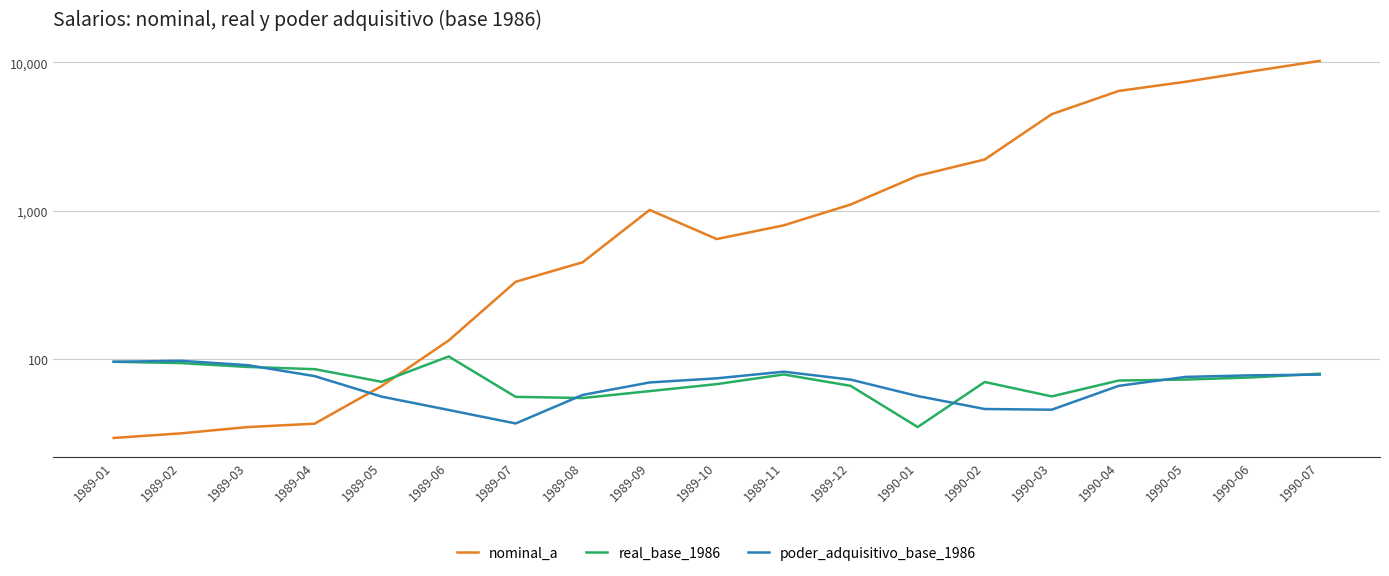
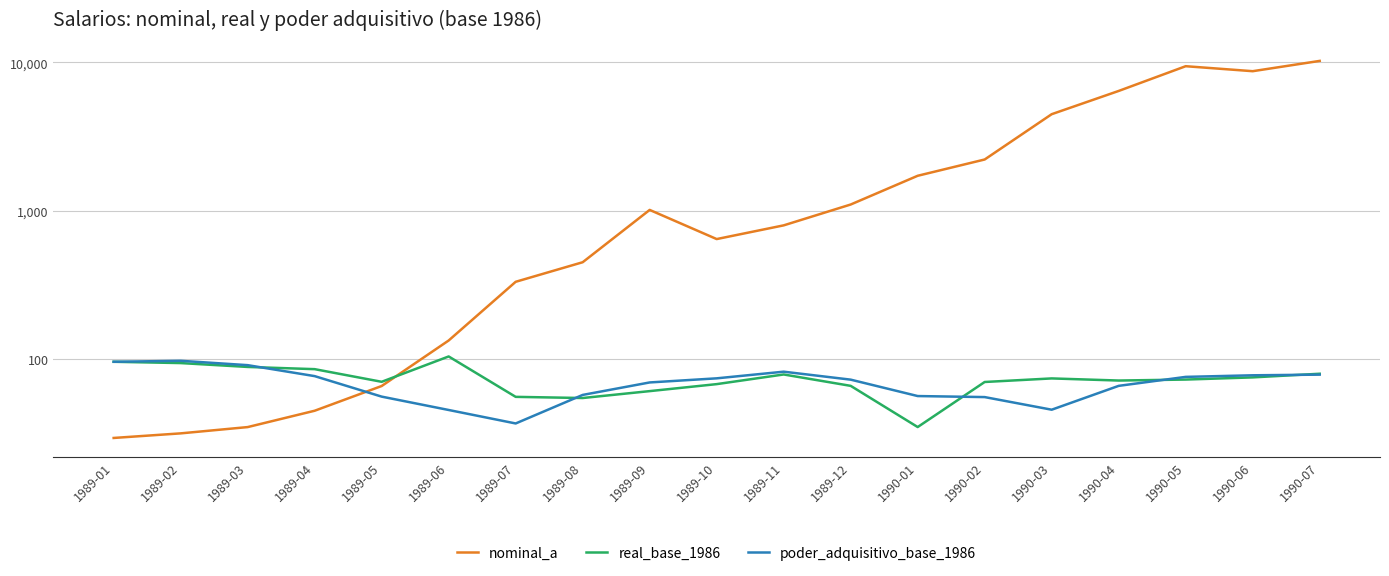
  {
    "nominal_a": {
      "1989-01": "30",
      "1989-02": "32",
      "1989-03": "35",
-     "1989-04": "37",
+     "1989-04": "45",
      "1989-05": "70",
      "1989-06": "130",
      "1989-07": "330",
      "1989-08": "450",
      "1989-09": "1,000",
      "1989-10": "600",
      "1989-11": "800",
      "1989-12": "1,100",
      "1990-01": "1,700",
      "1990-02": "2,200",
      "1990-03": "4,500",
      "1990-04": "6,400",
-     "1990-05": "7,000",
+     "1990-05": "9,000",
      "1990-06": "9,000",
      "1990-07": "10,000"
    },
    "real_base_1986": {
      "1989-04": "90",
      "1989-05": "70",
      "1989-06": "100",
      "1989-07": "56",
      "1989-08": "55",
      "1989-09": "61",
      "1989-10": "70",
      "1989-11": "80",
      "1989-12": "70",
      "1990-01": "35",
      "1990-02": "70",
-     "1990-03": "56",
+     "1990-03": "70",
      "1990-04": "70",
      "1990-05": "70"
    },
    "poder_adquisitivo_base_1986": {
      "1989-04": "80",
      "1989-05": "56",
      "1989-06": "46",
      "1989-07": "37",
      "1989-08": "58",
      "1989-09": "70",
      "1989-10": "70",
      "1989-11": "80",
      "1989-12": "70",
      "1990-01": "57",
-     "1990-02": "46",
+     "1990-02": "56",
      "1990-03": "46",
      "1990-04": "70",
      "1990-05": "80"
    }
  }
